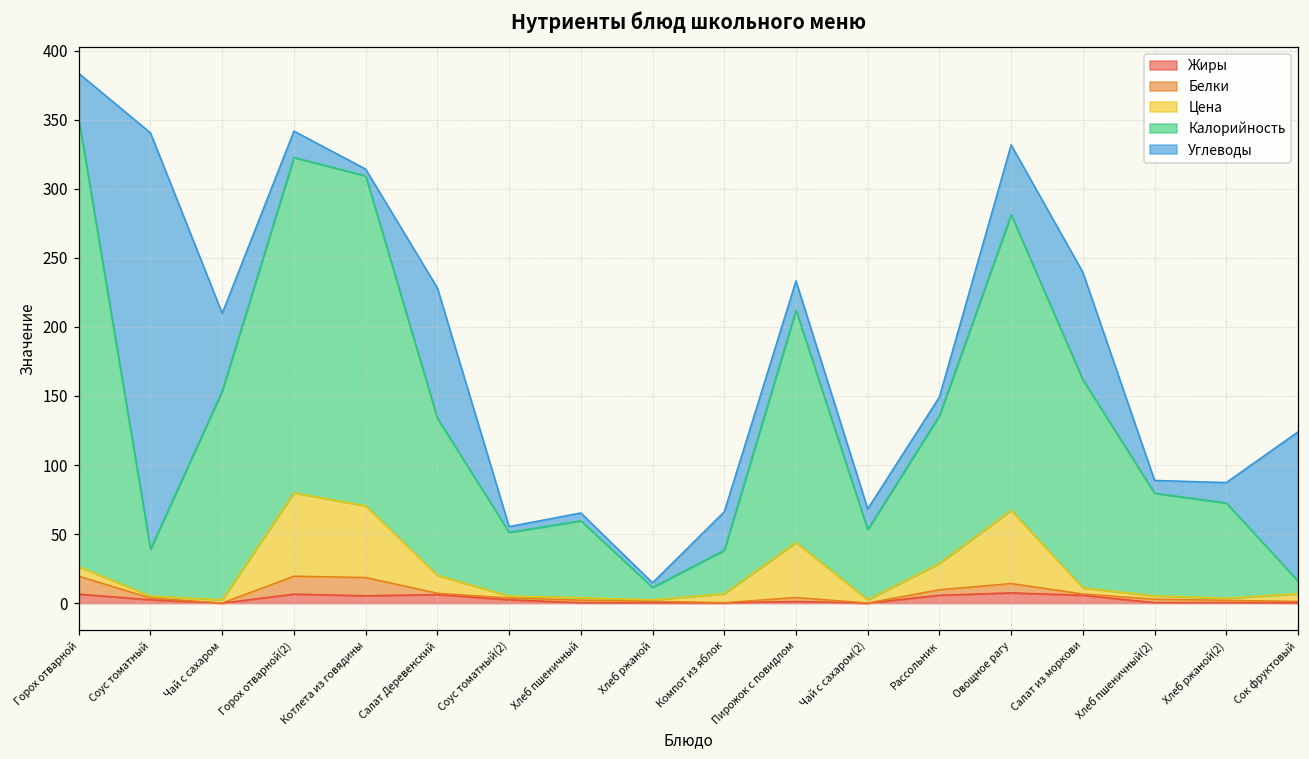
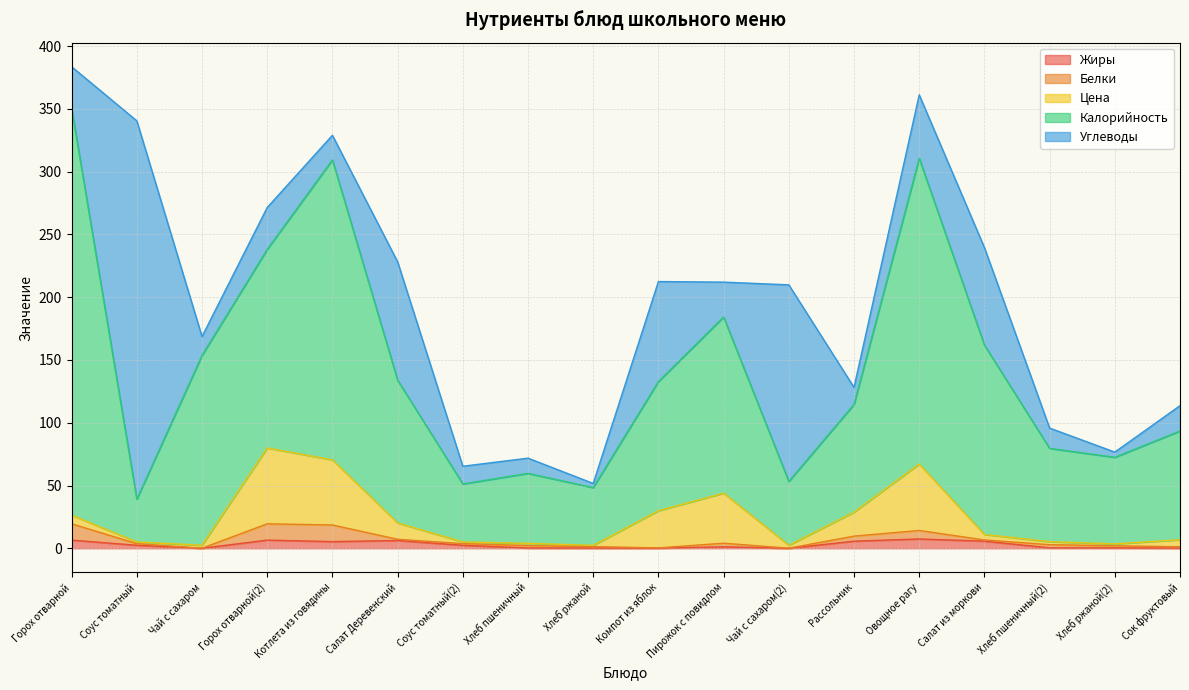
  {
    "Цена": {
      "Горох отварной": 7,
      "Чай с сахаром": 2,
      "Горох отварной(2)": 60,
      "Котлета из говядины": 52,
      "Салат Деревенский": 13,
-     "Компот из яблок": 7,
+     "Компот из яблок": 30,
      "Пирожок с повидлом": 40,
      "Чай с сахаром(2)": 2,
      "Рассольник": 19,
      "Овощное рагу": 53,
      "Салат из моркови": 4,
      "Хлеб пшеничный(2)": 2,
      "Сок фруктовый": 6
    },
    "Калорийность": {
      "Горох отварной": 324,
      "Соус томатный": 34,
      "Чай с сахаром": 151,
-     "Горох отварной(2)": 243,
+     "Горох отварной(2)": 158,
      "Котлета из говядины": 239,
      "Салат Деревенский": 114,
      "Соус томатный(2)": 46,
      "Хлеб пшеничный": 56,
-     "Хлеб ржаной": 9,
-     "Компот из яблок": 31,
-     "Пирожок с повидлом": 168,
+     "Хлеб ржаной": 46,
+     "Компот из яблок": 103,
+     "Пирожок с повидлом": 140,
      "Чай с сахаром(2)": 51,
-     "Рассольник": 107,
-     "Овощное рагу": 214,
+     "Рассольник": 86,
+     "Овощное рагу": 243,
      "Салат из моркови": 151,
      "Хлеб пшеничный(2)": 74,
      "Хлеб ржаной(2)": 69,
-     "Сок фруктовый": 9
+     "Сок фруктовый": 87
    },
    "Углеводы": {
      "Горох отварной": 33,
      "Соус томатный": 301,
-     "Чай с сахаром": 56,
-     "Горох отварной(2)": 19,
-     "Котлета из говядины": 5,
+     "Чай с сахаром": 15,
+     "Горох отварной(2)": 33,
+     "Котлета из говядины": 20,
      "Салат Деревенский": 94,
-     "Соус томатный(2)": 4,
-     "Хлеб пшеничный": 6,
+     "Соус томатный(2)": 14,
+     "Хлеб пшеничный": 12,
      "Хлеб ржаной": 3,
-     "Компот из яблок": 28,
-     "Пирожок с повидлом": 21,
-     "Чай с сахаром(2)": 15,
+     "Компот из яблок": 80,
+     "Пирожок с повидлом": 28,
+     "Чай с сахаром(2)": 157,
      "Рассольник": 14,
      "Овощное рагу": 51,
      "Салат из моркови": 78,
-     "Хлеб пшеничный(2)": 9,
-     "Хлеб ржаной(2)": 15,
-     "Сок фруктовый": 108
+     "Хлеб пшеничный(2)": 16,
+     "Хлеб ржаной(2)": 4,
+     "Сок фруктовый": 20
    }
  }
